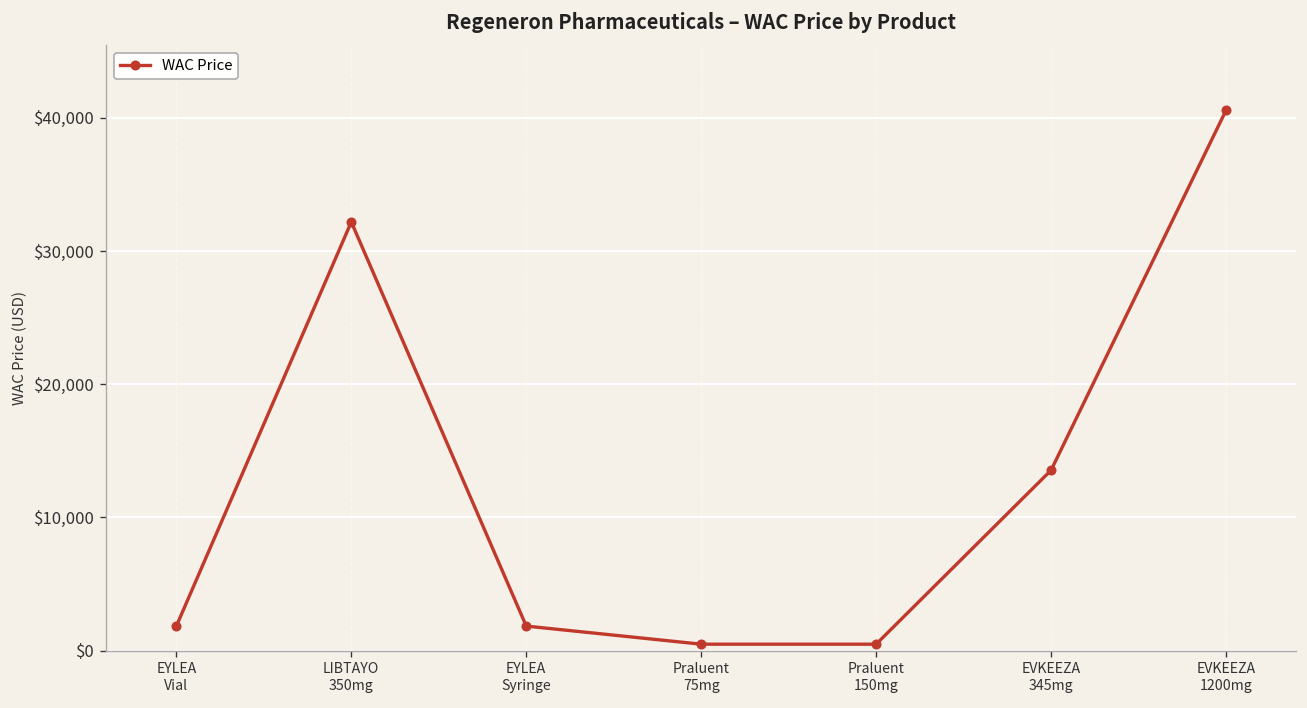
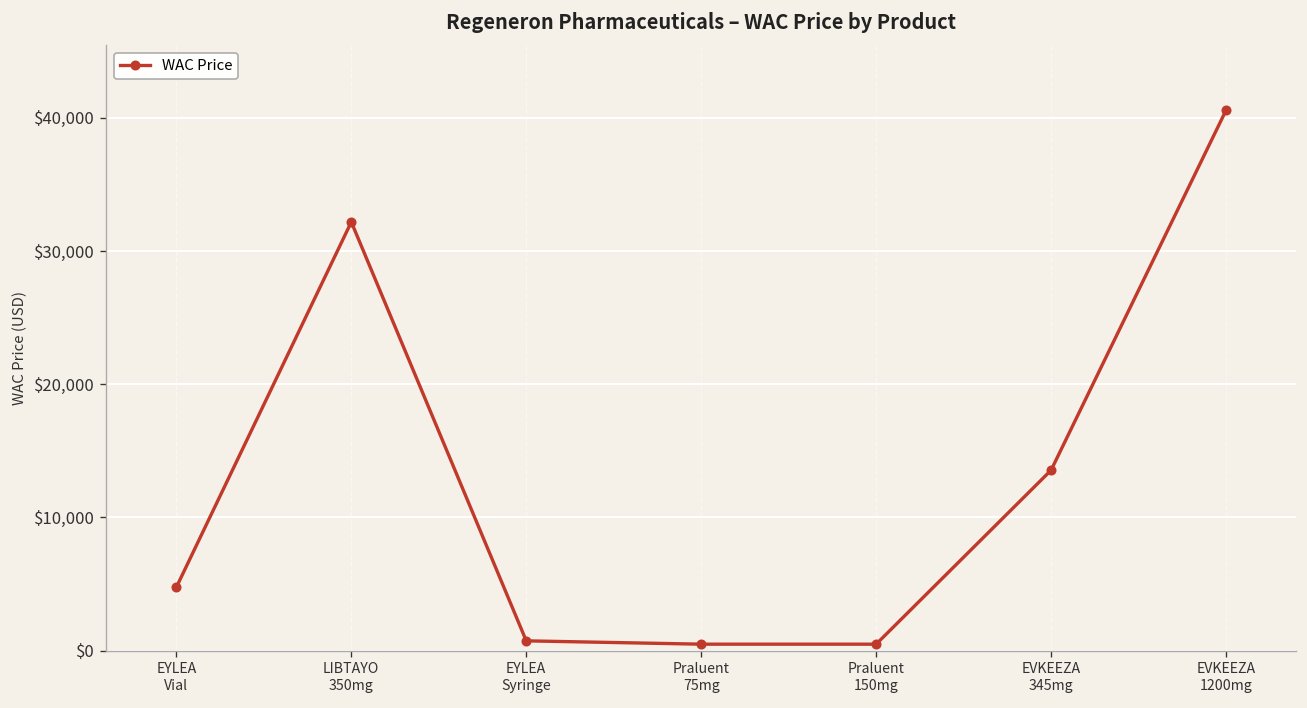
  {
-   "EYLEA Vial": "$1,900",
+   "EYLEA Vial": "$4,800",
    "LIBTAYO 350mg": "$32,200",
-   "EYLEA Syringe": "$1,900",
+   "EYLEA Syringe": "$700",
    "Praluent 75mg": "$500",
    "Praluent 150mg": "$500",
    "EVKEEZA 345mg": "$13,500",
    "EVKEEZA 1200mg": "$40,600"
  }
